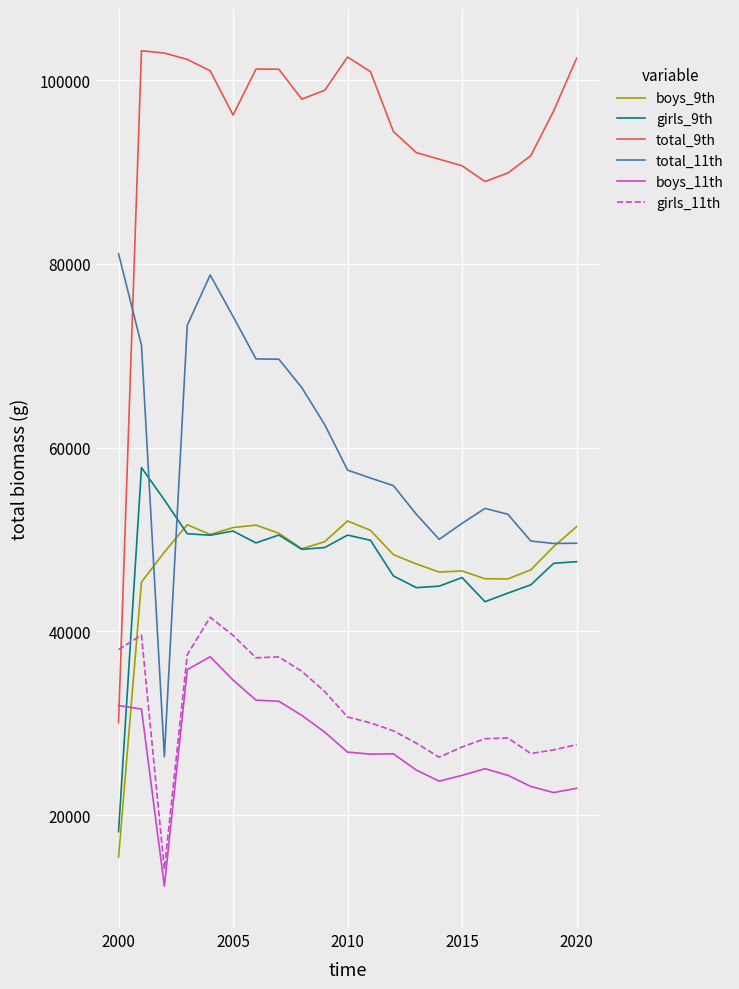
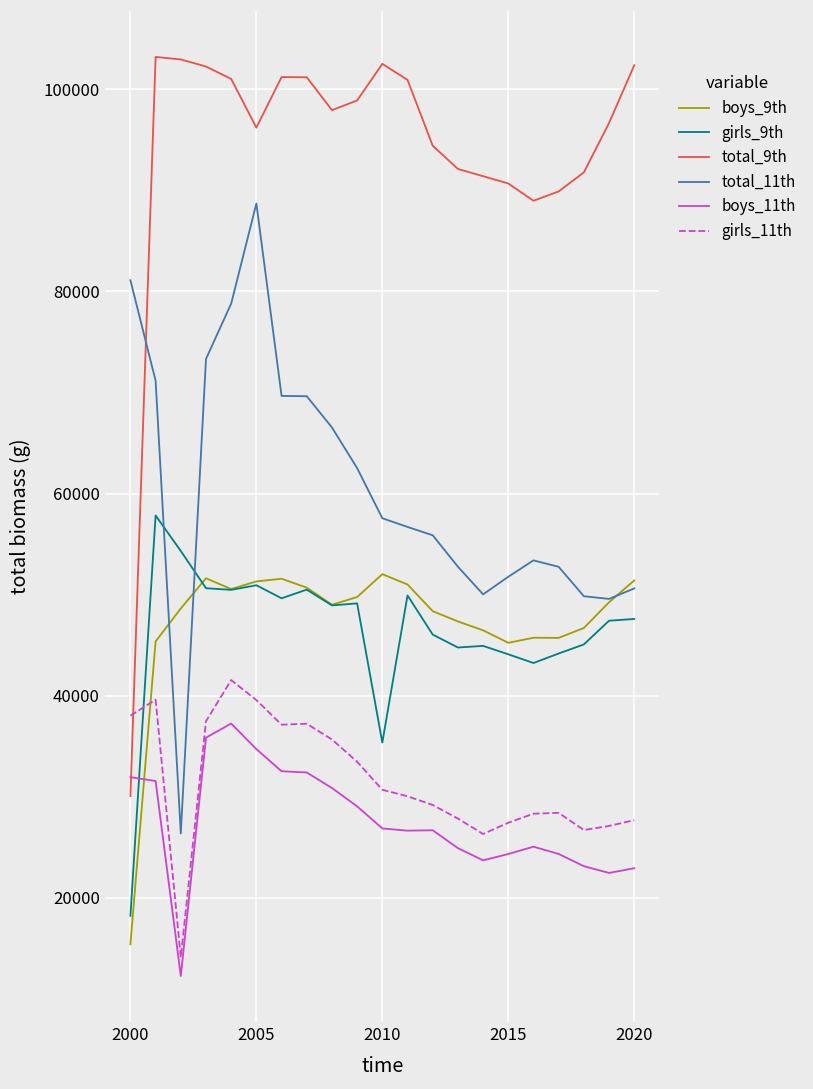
  {
    "boys_9th": {
      "2000": 15000,
      "2005": 51000,
      "2010": 52000,
-     "2015": 47000,
+     "2015": 45000,
      "2020": 51000
    },
    "girls_9th": {
      "2000": 18000,
      "2005": 51000,
-     "2010": 50000,
-     "2015": 46000,
+     "2010": 35000,
+     "2015": 44000,
      "2020": 48000
    },
    "total_9th": {
      "2000": 30000,
      "2005": 96000,
      "2010": 103000,
      "2015": 91000,
      "2020": 102000
    },
    "total_11th": {
      "2000": 81000,
-     "2005": 74000,
+     "2005": 89000,
      "2010": 58000,
      "2015": 52000,
-     "2020": 50000
+     "2020": 51000
    }
  }
